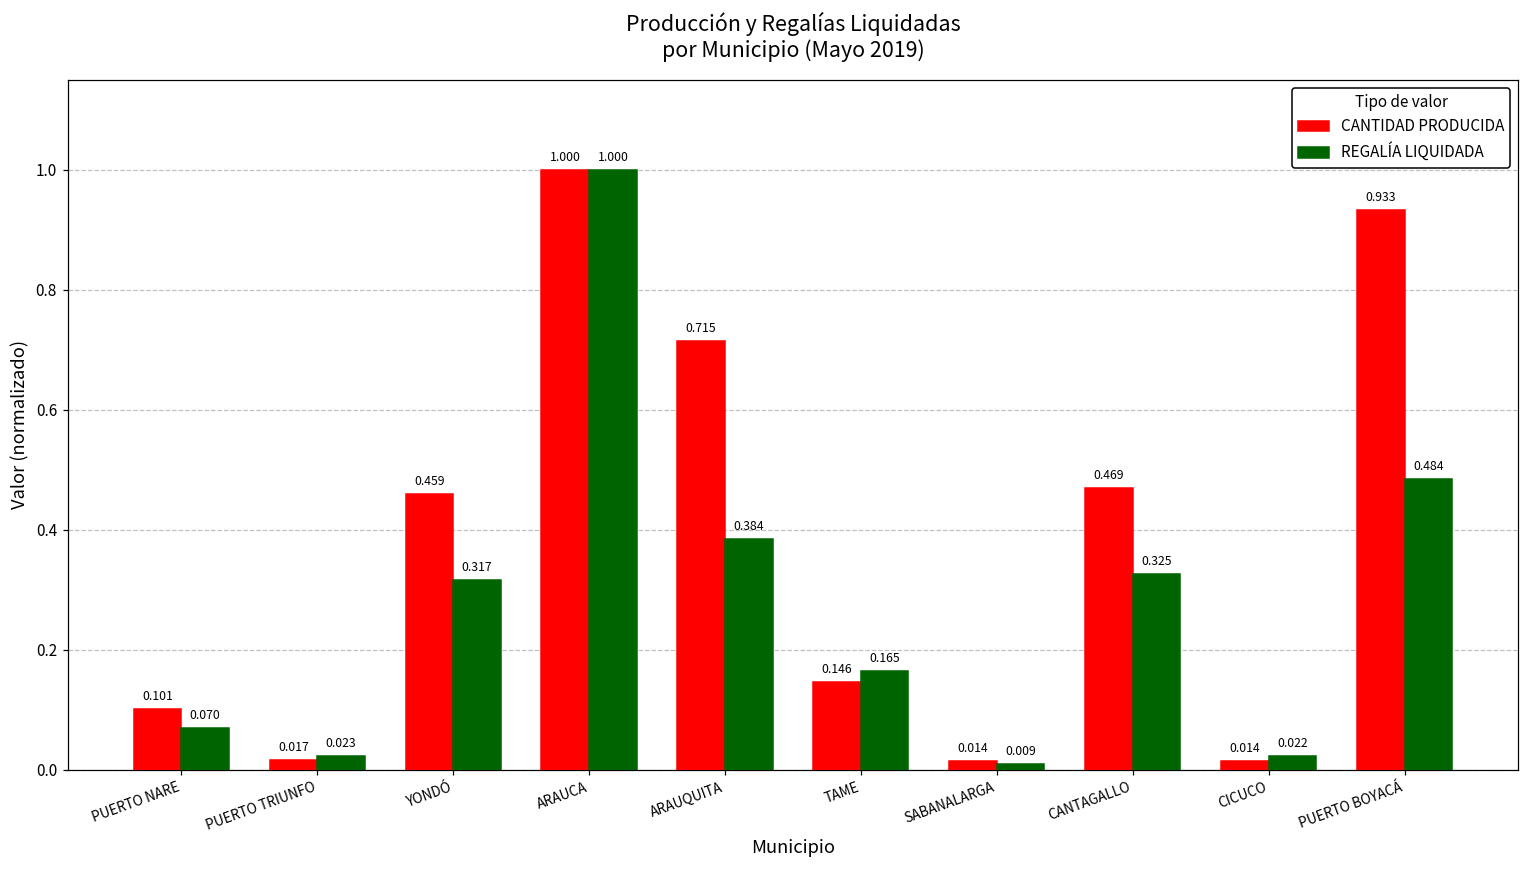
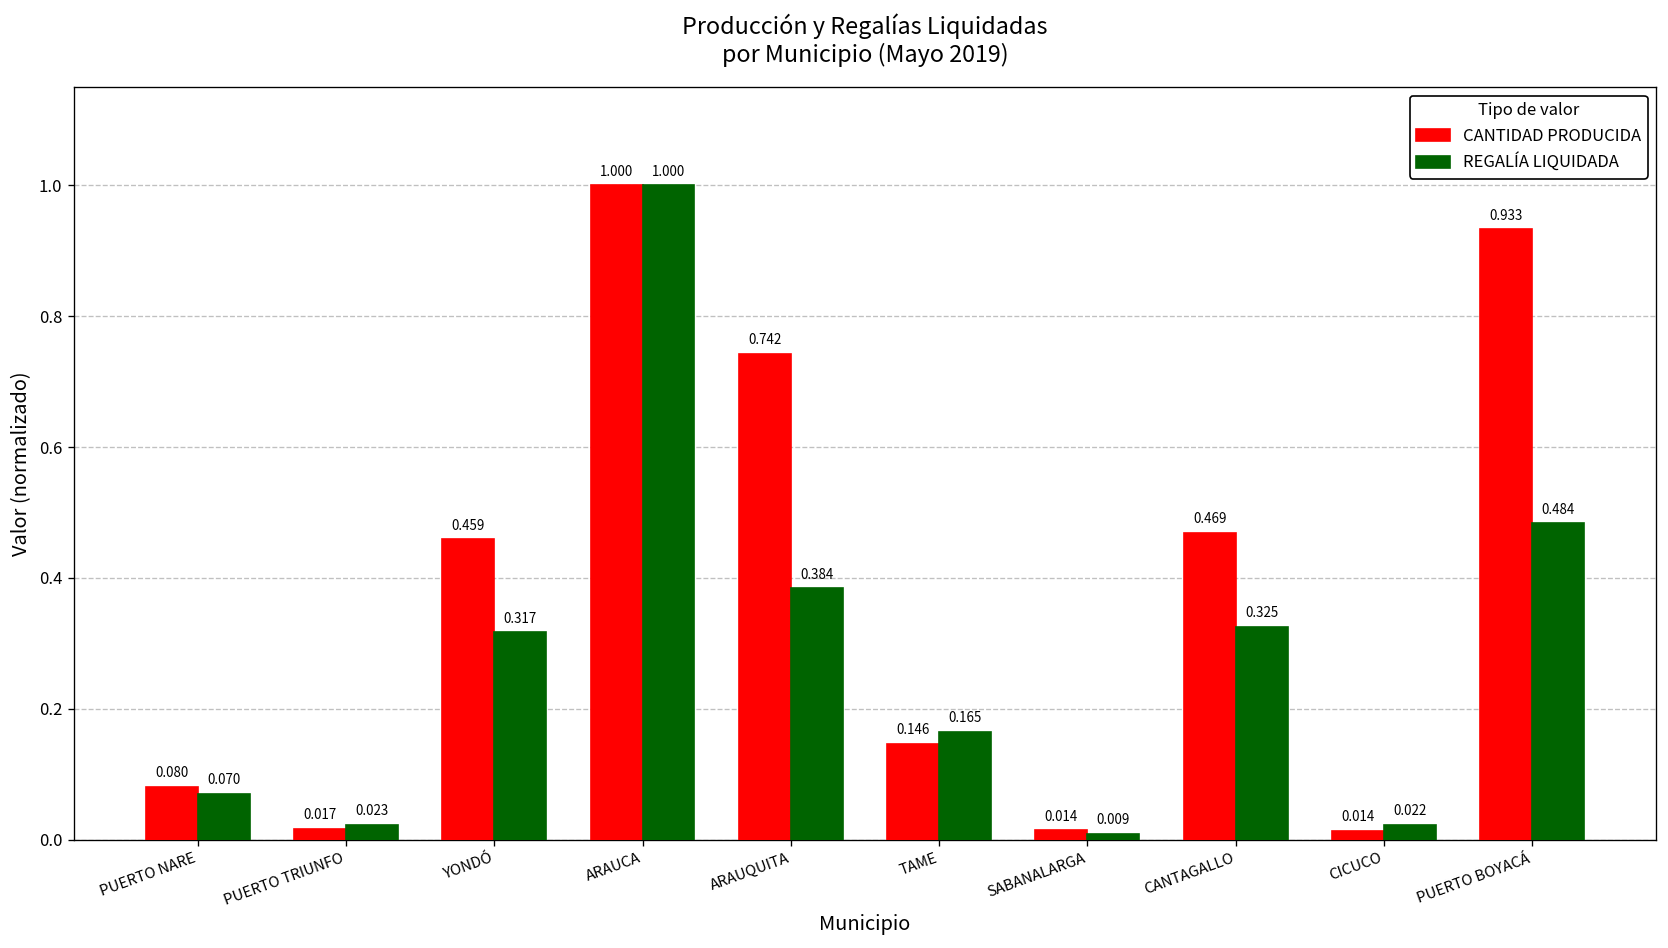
  {
    "CANTIDAD PRODUCIDA": {
-     "PUERTO NARE": 0.101,
+     "PUERTO NARE": 0.080,
      "PUERTO TRIUNFO": 0.017,
      "YONDÓ": 0.459,
      "ARAUCA": 1.000,
-     "ARAUQUITA": 0.715,
+     "ARAUQUITA": 0.742,
      "TAME": 0.146,
      "SABANALARGA": 0.014,
      "CANTAGALLO": 0.469,
      "CICUCO": 0.014,
      "PUERTO BOYACÁ": 0.933
    },
    "REGALÍA LIQUIDADA": {
      "PUERTO NARE": 0.070,
      "PUERTO TRIUNFO": 0.023,
      "YONDÓ": 0.317,
      "ARAUCA": 1.000,
      "ARAUQUITA": 0.384,
      "TAME": 0.165,
      "SABANALARGA": 0.009,
      "CANTAGALLO": 0.325,
      "CICUCO": 0.022,
      "PUERTO BOYACÁ": 0.484
    }
  }
